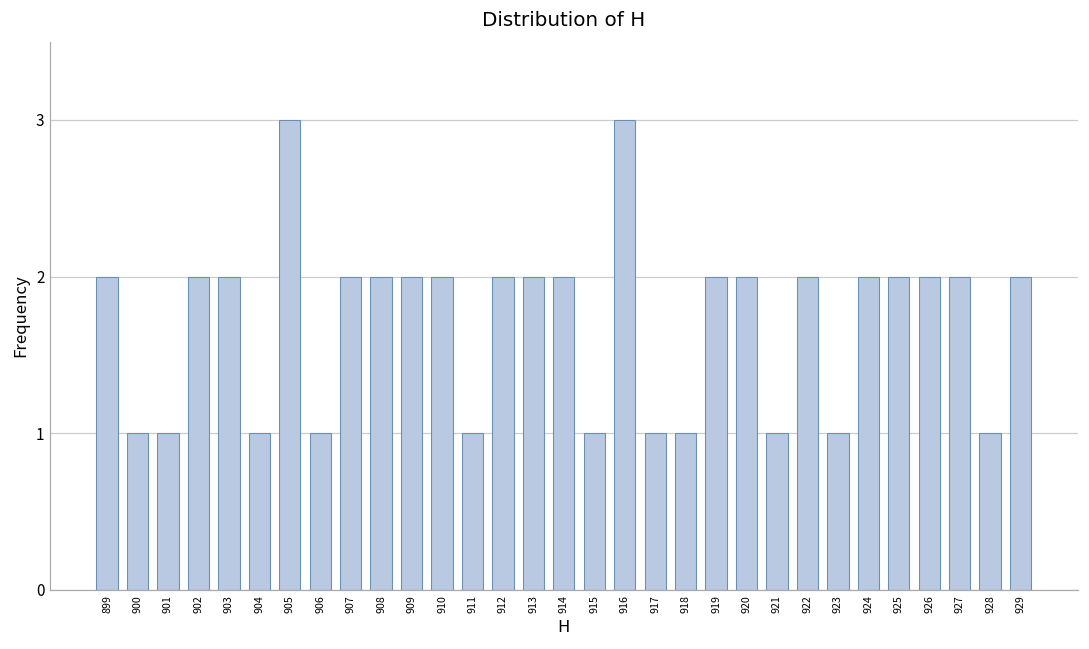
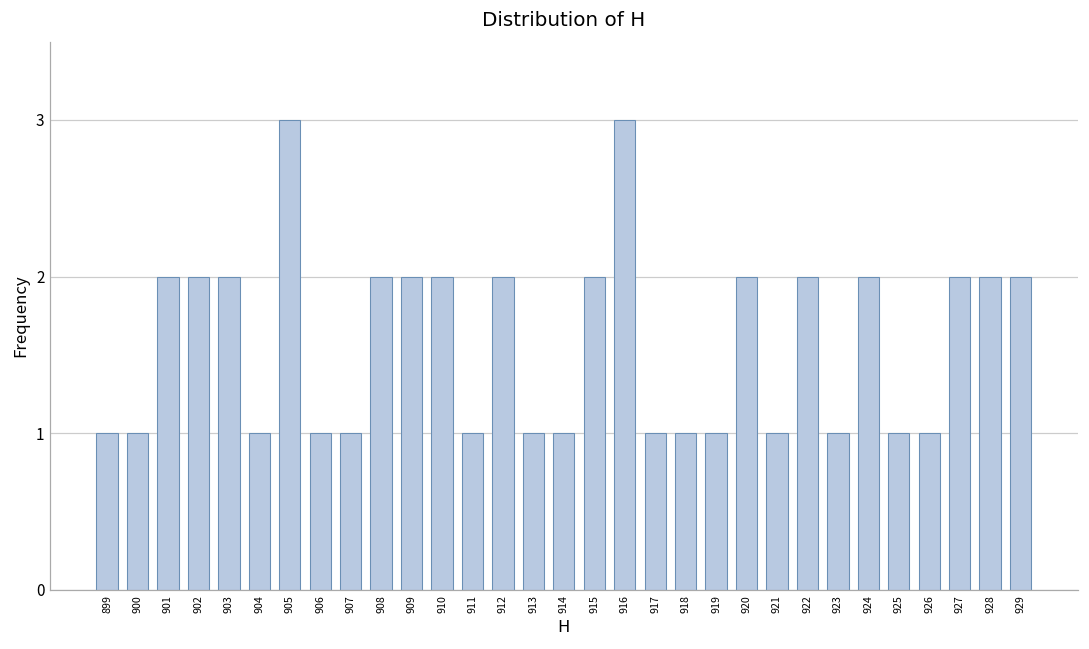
  {
-   "899": 2,
+   "899": 1,
    "900": 1,
-   "901": 1,
+   "901": 2,
    "902": 2,
    "903": 2,
    "904": 1,
    "905": 3,
    "906": 1,
-   "907": 2,
+   "907": 1,
    "908": 2,
    "909": 2,
    "910": 2,
    "911": 1,
    "912": 2,
-   "913": 2,
-   "914": 2,
-   "915": 1,
+   "913": 1,
+   "914": 1,
+   "915": 2,
    "916": 3,
    "917": 1,
    "918": 1,
-   "919": 2,
+   "919": 1,
    "920": 2,
    "921": 1,
    "922": 2,
    "923": 1,
    "924": 2,
-   "925": 2,
-   "926": 2,
+   "925": 1,
+   "926": 1,
    "927": 2,
-   "928": 1,
+   "928": 2,
    "929": 2
  }
